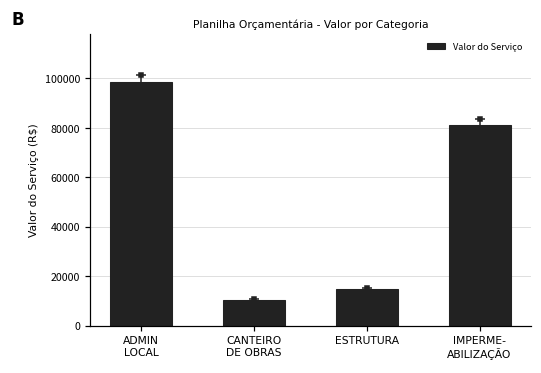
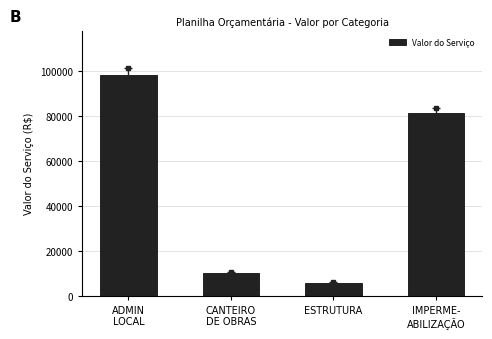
  {
    "Valor do Serviço": {
      "ADMIN LOCAL": 98000,
      "CANTEIRO DE OBRAS": 10000,
-     "ESTRUTURA": 15000,
+     "ESTRUTURA": 6000,
      "IMPERME- ABILIZAÇÃO": 81000
    }
  }
